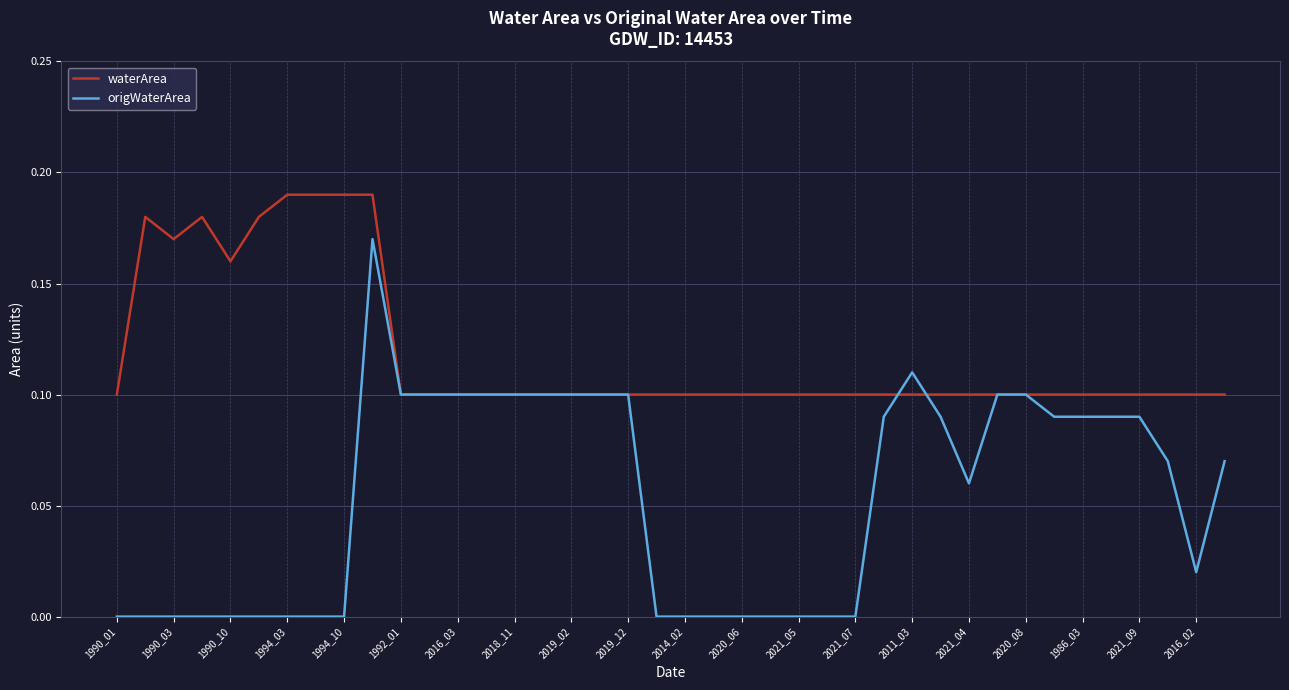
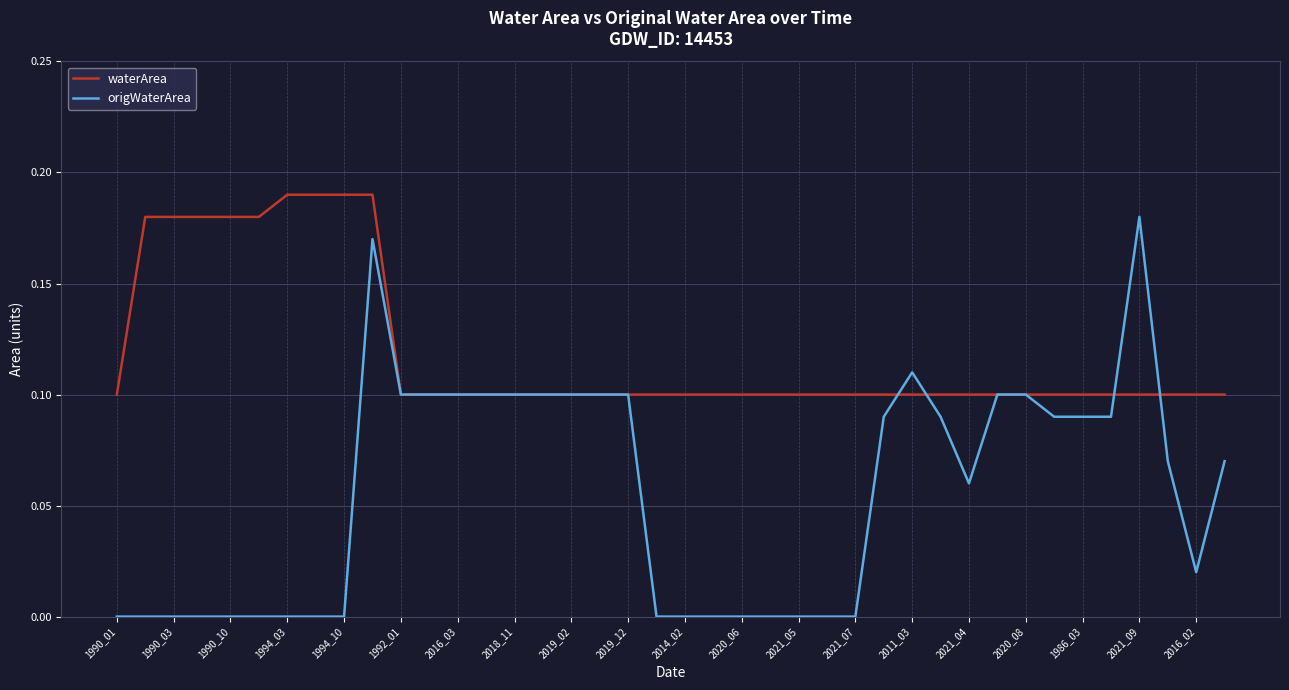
  {
    "waterArea": {
      "1990_01": 0.10,
-     "1990_03": 0.17,
-     "1990_10": 0.16,
+     "1990_03": 0.18,
+     "1990_10": 0.18,
      "1994_03": 0.19,
      "1994_10": 0.19,
      "2014_02": 0.10,
      "2020_06": 0.10,
      "2021_05": 0.10,
      "2021_07": 0.10,
      "2011_03": 0.10,
      "2021_04": 0.10,
      "1986_03": 0.10,
      "2021_09": 0.10,
      "2016_02": 0.10
    },
    "origWaterArea": {
      "1990_01": 0.00,
      "1990_03": 0.00,
      "1990_10": 0.00,
      "1994_03": 0.00,
      "1994_10": 0.00,
      "2014_02": 0.00,
      "2020_06": 0.00,
      "2021_05": 0.00,
      "2021_07": 0.00,
      "2011_03": 0.11,
      "2021_04": 0.06,
      "1986_03": 0.09,
-     "2021_09": 0.09,
+     "2021_09": 0.18,
      "2016_02": 0.02
    }
  }
